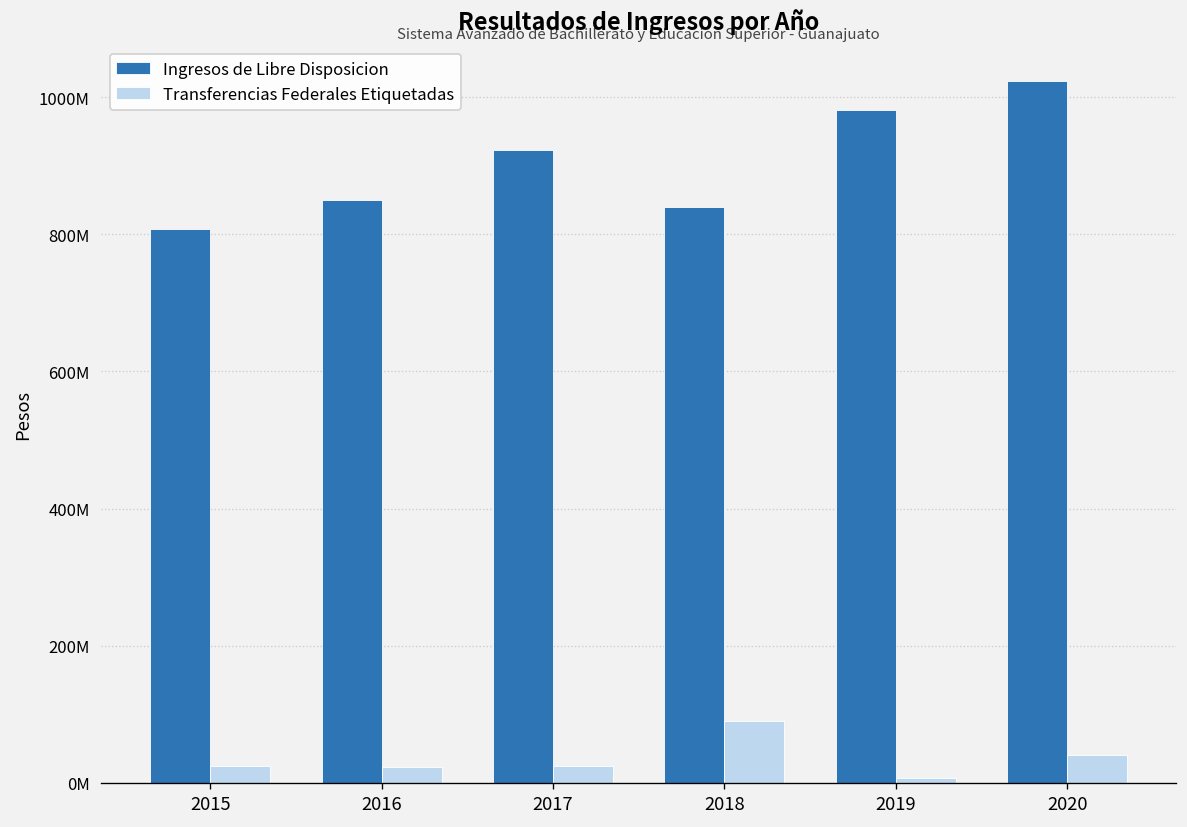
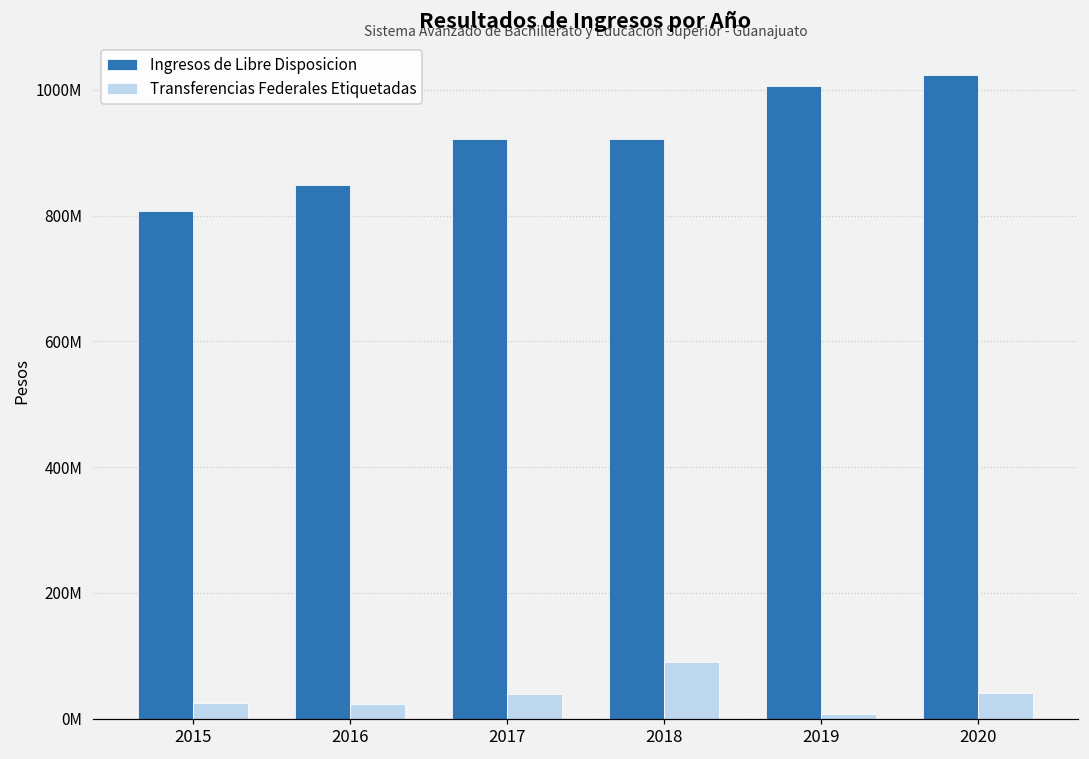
  {
    "Ingresos de Libre Disposicion": {
      "2015": 810000000,
      "2016": 850000000,
      "2017": 920000000,
-     "2018": 840000000,
-     "2019": 980000000,
+     "2018": 920000000,
+     "2019": 1010000000,
      "2020": 1020000000
    },
    "Transferencias Federales Etiquetadas": {
      "2015": 20000000,
      "2016": 20000000,
-     "2017": 20000000,
+     "2017": 40000000,
      "2018": 90000000,
      "2019": 10000000,
      "2020": 40000000
    }
  }
